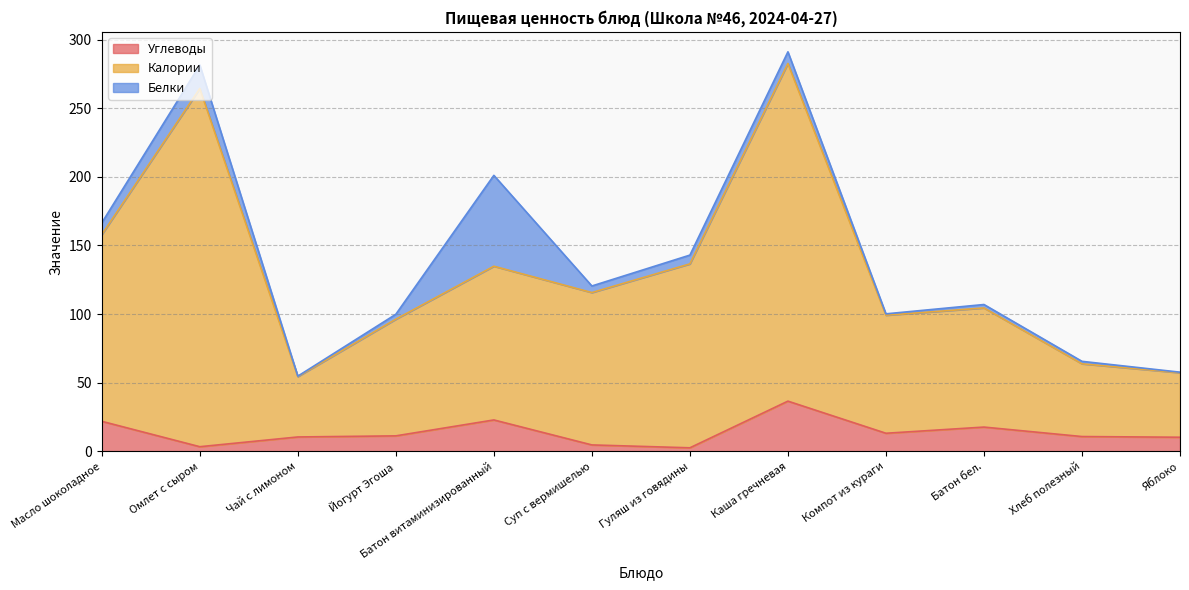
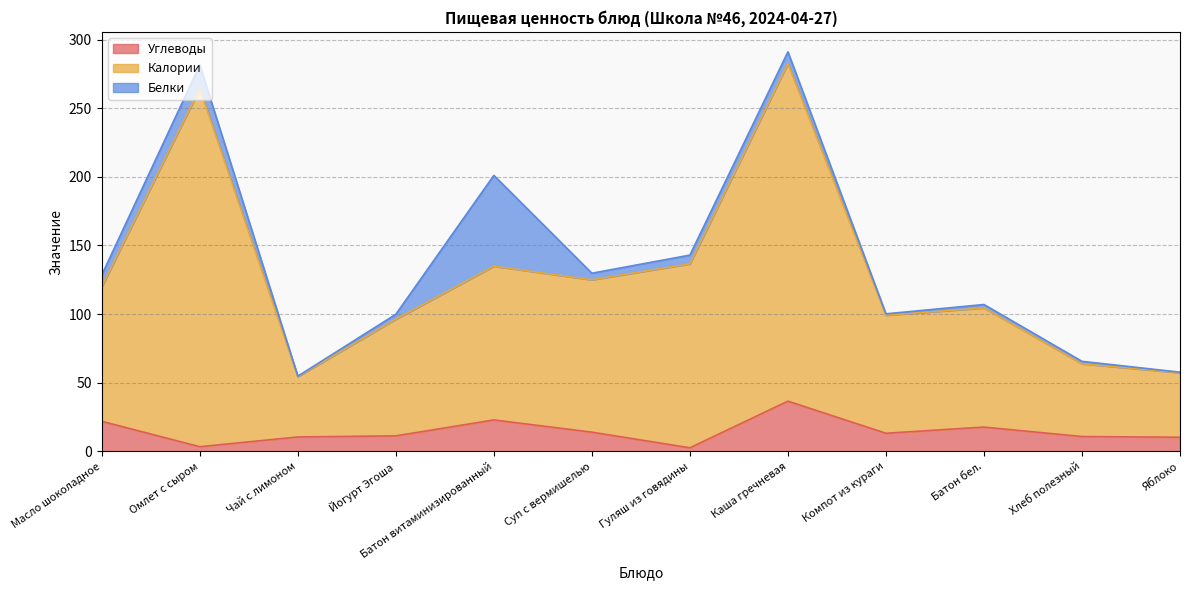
  {
    "Углеводы": {
      "Масло шоколадное": 22,
      "Омлет с сыром": 3,
      "Чай с лимоном": 11,
      "Йогурт Эгоша": 11,
      "Батон витаминизированный": 23,
-     "Суп с вермишелью": 5,
+     "Суп с вермишелью": 14,
      "Гуляш из говядины": 3,
      "Каша гречневая": 37,
      "Компот из кураги": 13,
      "Батон бел.": 18,
      "Хлеб полезный": 11,
      "Яблоко": 10
    },
    "Калории": {
-     "Масло шоколадное": 136,
+     "Масло шоколадное": 98,
      "Йогурт Эгоша": 85,
      "Батон витаминизированный": 112,
      "Суп с вермишелью": 111,
      "Гуляш из говядины": 134,
      "Каша гречневая": 246,
      "Батон бел.": 87
    },
    "Белки": {
      "Масло шоколадное": 9,
      "Йогурт Эгоша": 4,
      "Батон витаминизированный": 66,
      "Суп с вермишелью": 5,
      "Гуляш из говядины": 6,
      "Каша гречневая": 9,
      "Батон бел.": 3
    }
  }
